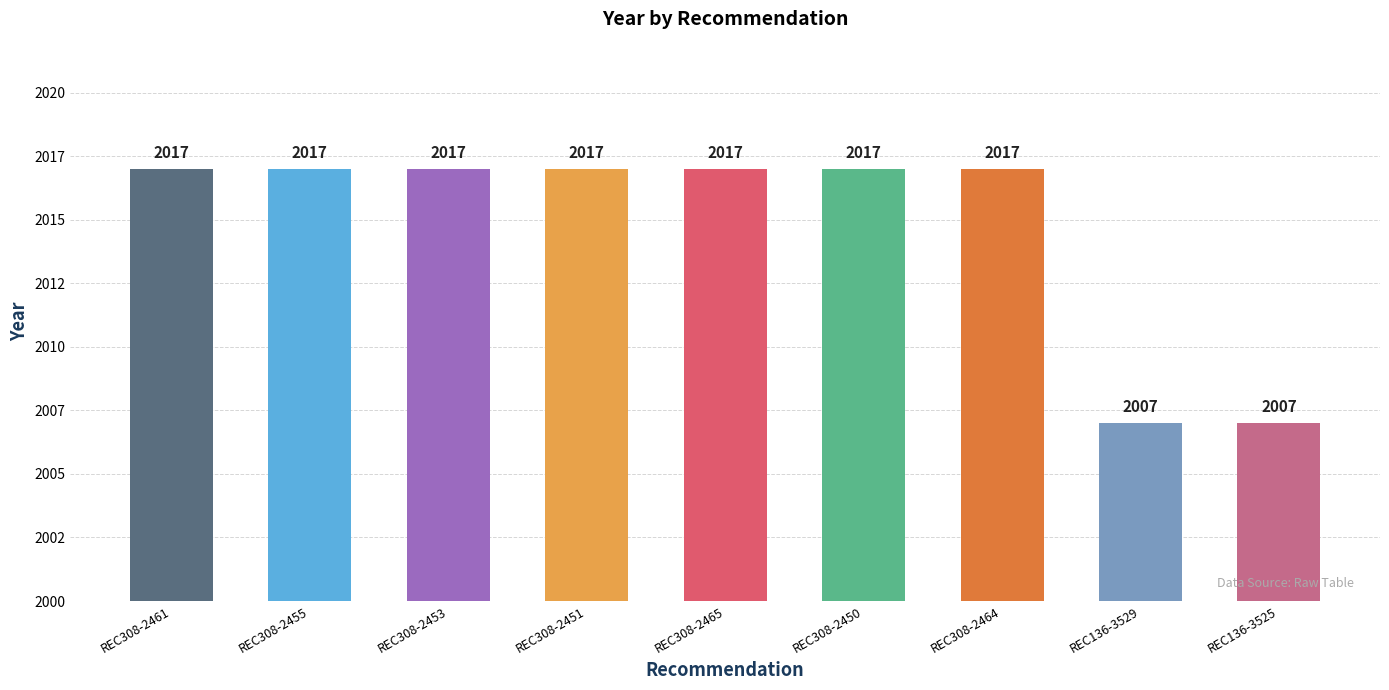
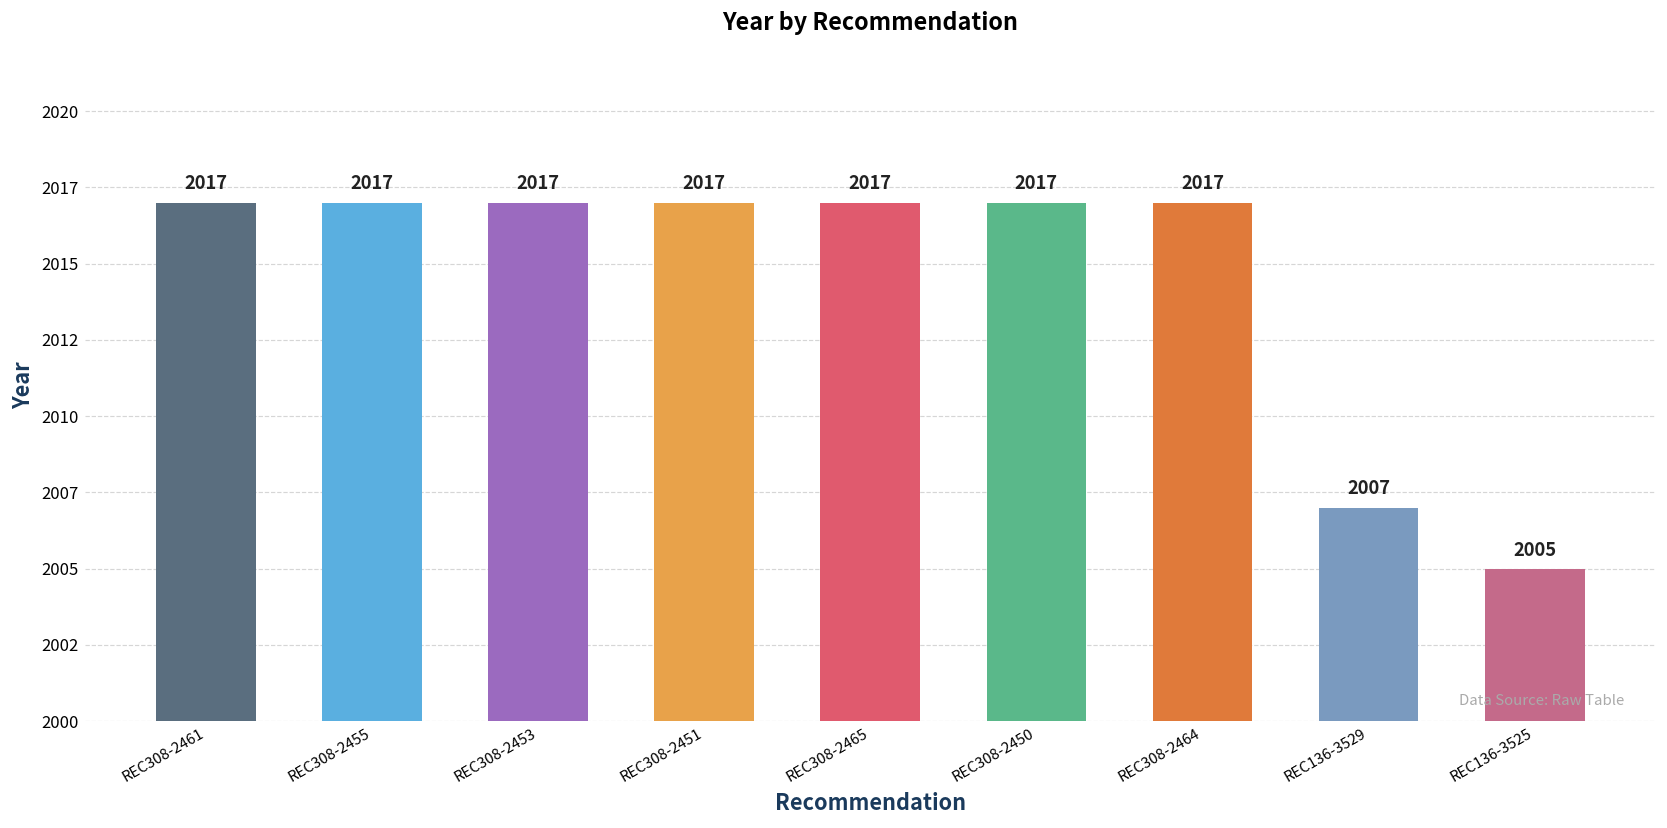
  {
    "REC308-2461": 2017,
    "REC308-2455": 2017,
    "REC308-2453": 2017,
    "REC308-2451": 2017,
    "REC308-2465": 2017,
    "REC308-2450": 2017,
    "REC308-2464": 2017,
    "REC136-3529": 2007,
-   "REC136-3525": 2007
+   "REC136-3525": 2005
  }
